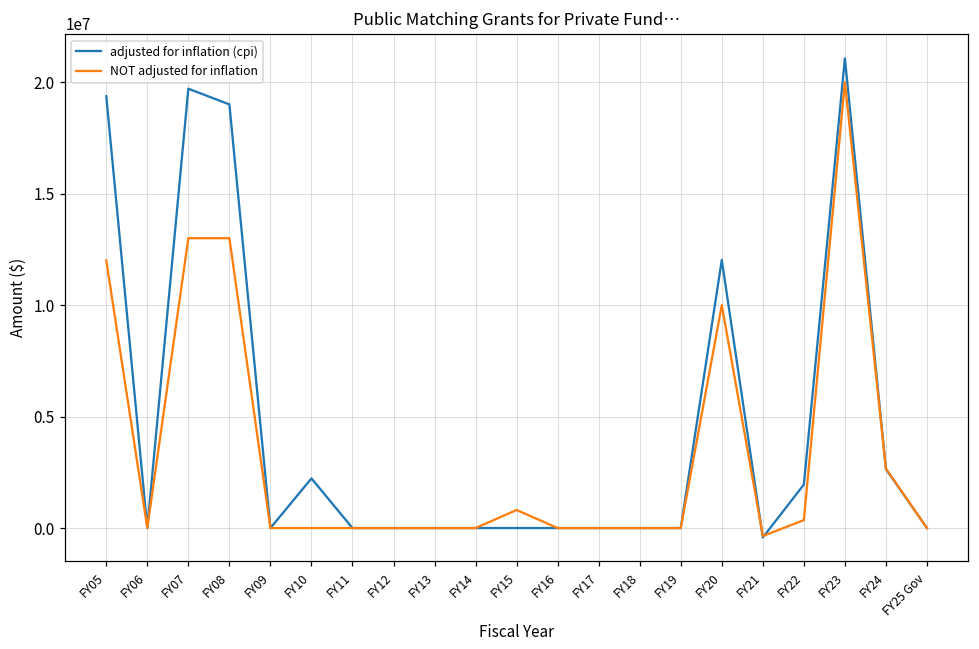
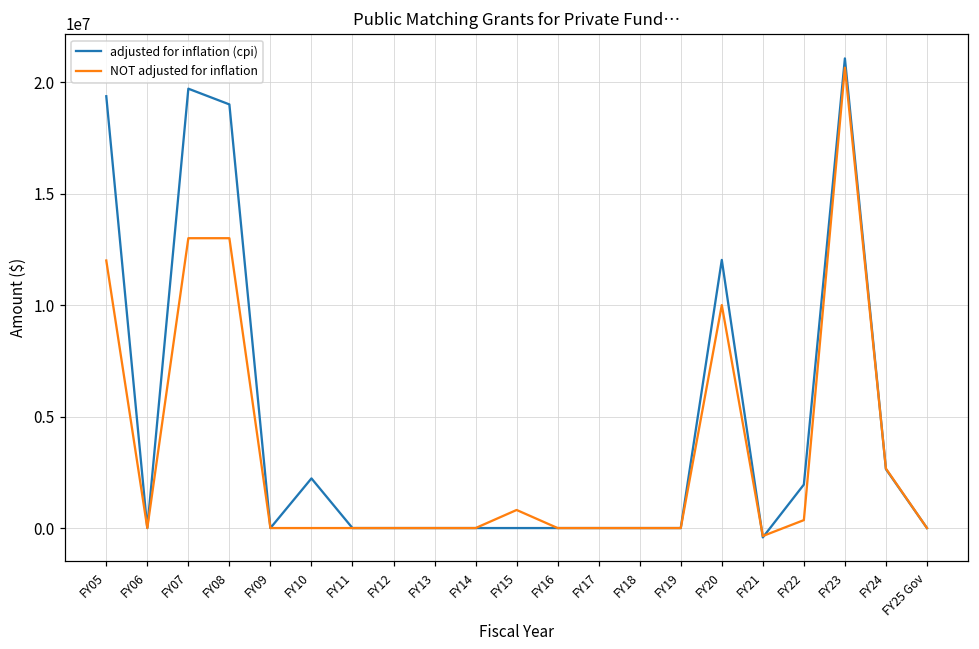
  {
    "adjusted for inflation (cpi)": {
      "FY05": 19400000,
      "FY07": 19700000,
      "FY08": 19000000,
      "FY10": 2200000,
      "FY15": 0,
      "FY20": 12000000,
      "FY22": 2000000,
      "FY23": 21100000
    },
    "NOT adjusted for inflation": {
      "FY05": 12000000,
      "FY07": 13000000,
      "FY08": 13000000,
      "FY10": 0,
      "FY15": 800000,
      "FY20": 10000000,
      "FY22": 400000,
-     "FY23": 20000000
+     "FY23": 20600000
    }
  }
